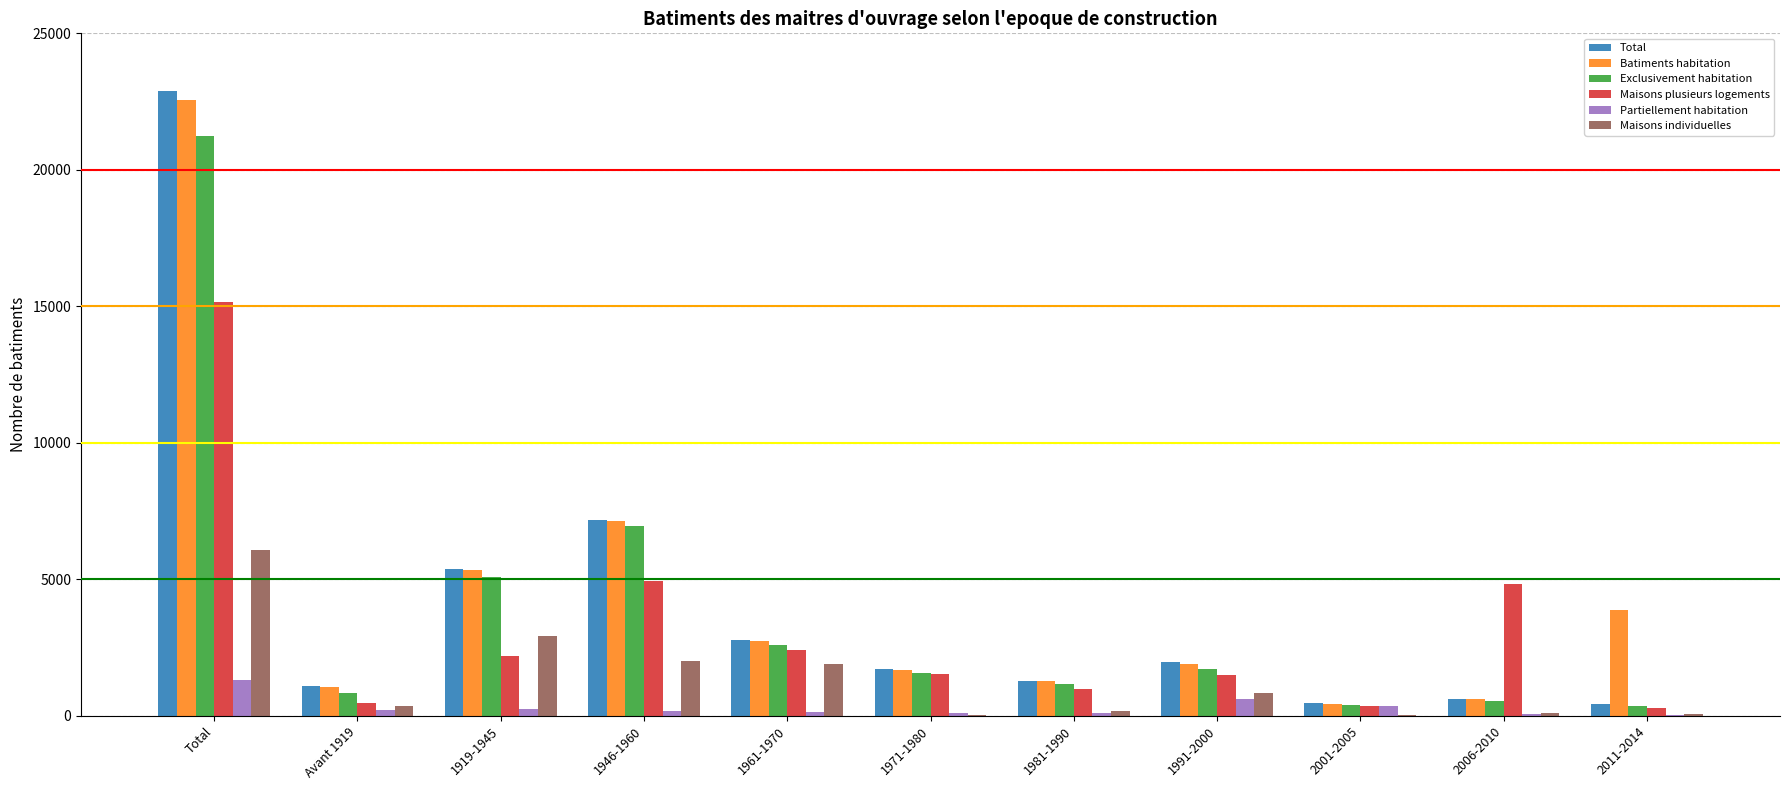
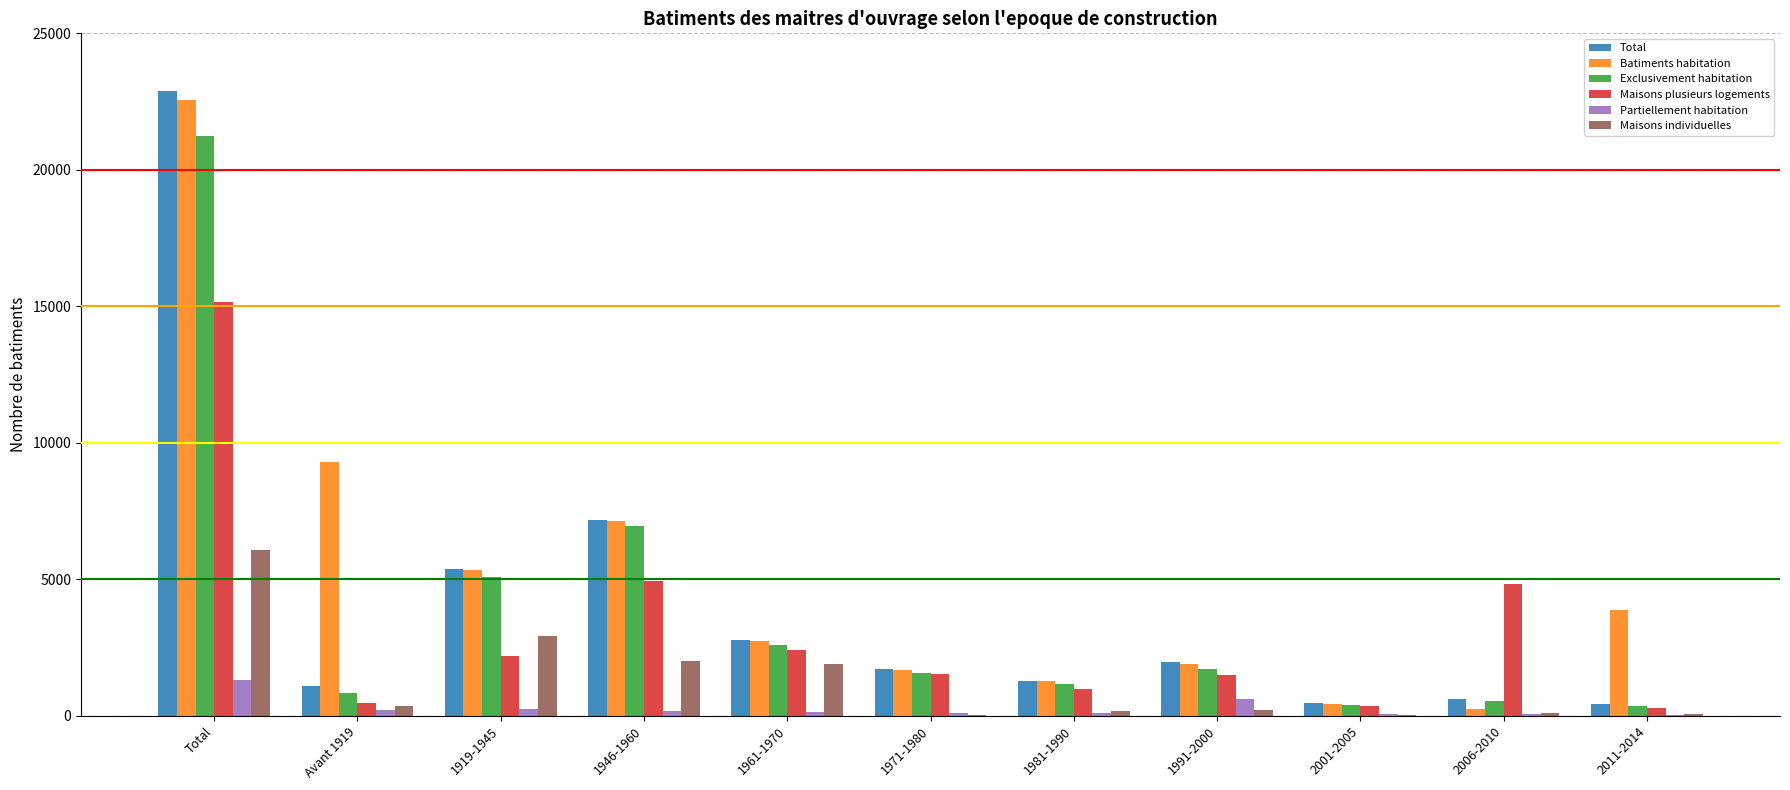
  {
    "Total": {
      "Total": 22900,
      "Avant 1919": 1100,
      "1919-1945": 5400,
      "1946-1960": 7200,
      "1961-1970": 2800,
      "1971-1980": 1700,
      "1981-1990": 1300,
      "1991-2000": 2000,
      "2001-2005": 500,
      "2006-2010": 600,
      "2011-2014": 400
    },
    "Batiments habitation": {
      "Total": 22600,
-     "Avant 1919": 1000,
+     "Avant 1919": 9300,
      "1919-1945": 5300,
      "1946-1960": 7100,
      "1961-1970": 2700,
      "1971-1980": 1700,
      "1981-1990": 1300,
      "1991-2000": 1900,
      "2001-2005": 400,
-     "2006-2010": 600,
+     "2006-2010": 300,
      "2011-2014": 3900
    },
    "Exclusivement habitation": {
      "Total": 21200,
      "Avant 1919": 800,
      "1919-1945": 5100,
      "1946-1960": 7000,
      "1961-1970": 2600,
      "1971-1980": 1600,
      "1981-1990": 1200,
      "1991-2000": 1700,
      "2001-2005": 400,
      "2006-2010": 600,
      "2011-2014": 400
    },
    "Maisons plusieurs logements": {
      "Total": 15200,
      "Avant 1919": 500,
      "1919-1945": 2200,
      "1946-1960": 5000,
      "1961-1970": 2400,
      "1971-1980": 1500,
      "1981-1990": 1000,
      "1991-2000": 1500,
      "2001-2005": 400,
      "2006-2010": 4800,
      "2011-2014": 300
    },
    "Partiellement habitation": {
      "Total": 1300,
      "Avant 1919": 200,
      "1919-1945": 300,
      "1946-1960": 200,
      "1961-1970": 100,
      "1971-1980": 100,
      "1991-2000": 600,
-     "2001-2005": 400
+     "2001-2005": 0
    },
    "Maisons individuelles": {
      "Total": 6100,
      "Avant 1919": 400,
      "1919-1945": 2900,
      "1946-1960": 2000,
      "1961-1970": 1900,
      "1981-1990": 200,
-     "1991-2000": 800,
+     "1991-2000": 200,
      "2006-2010": 100
    }
  }
